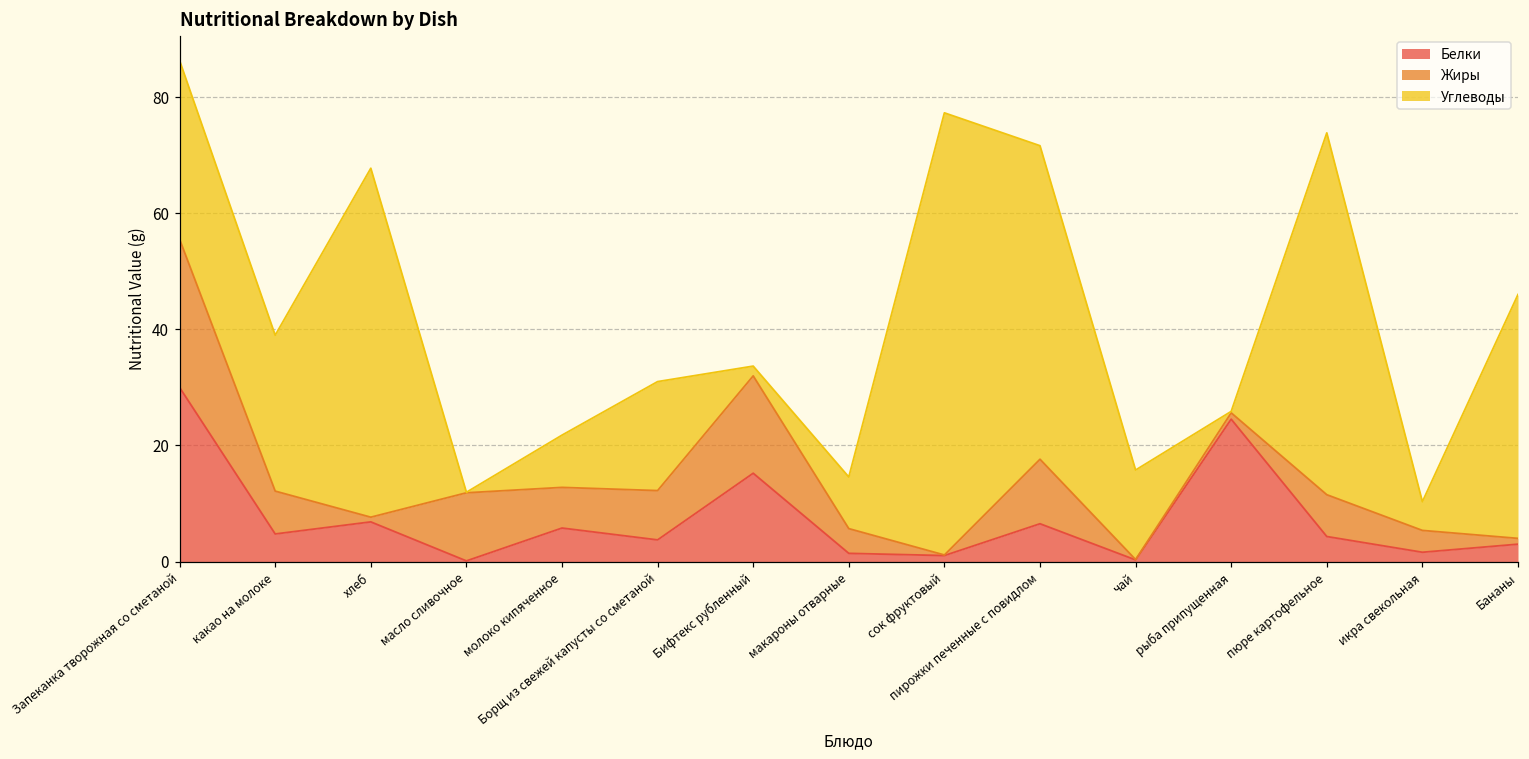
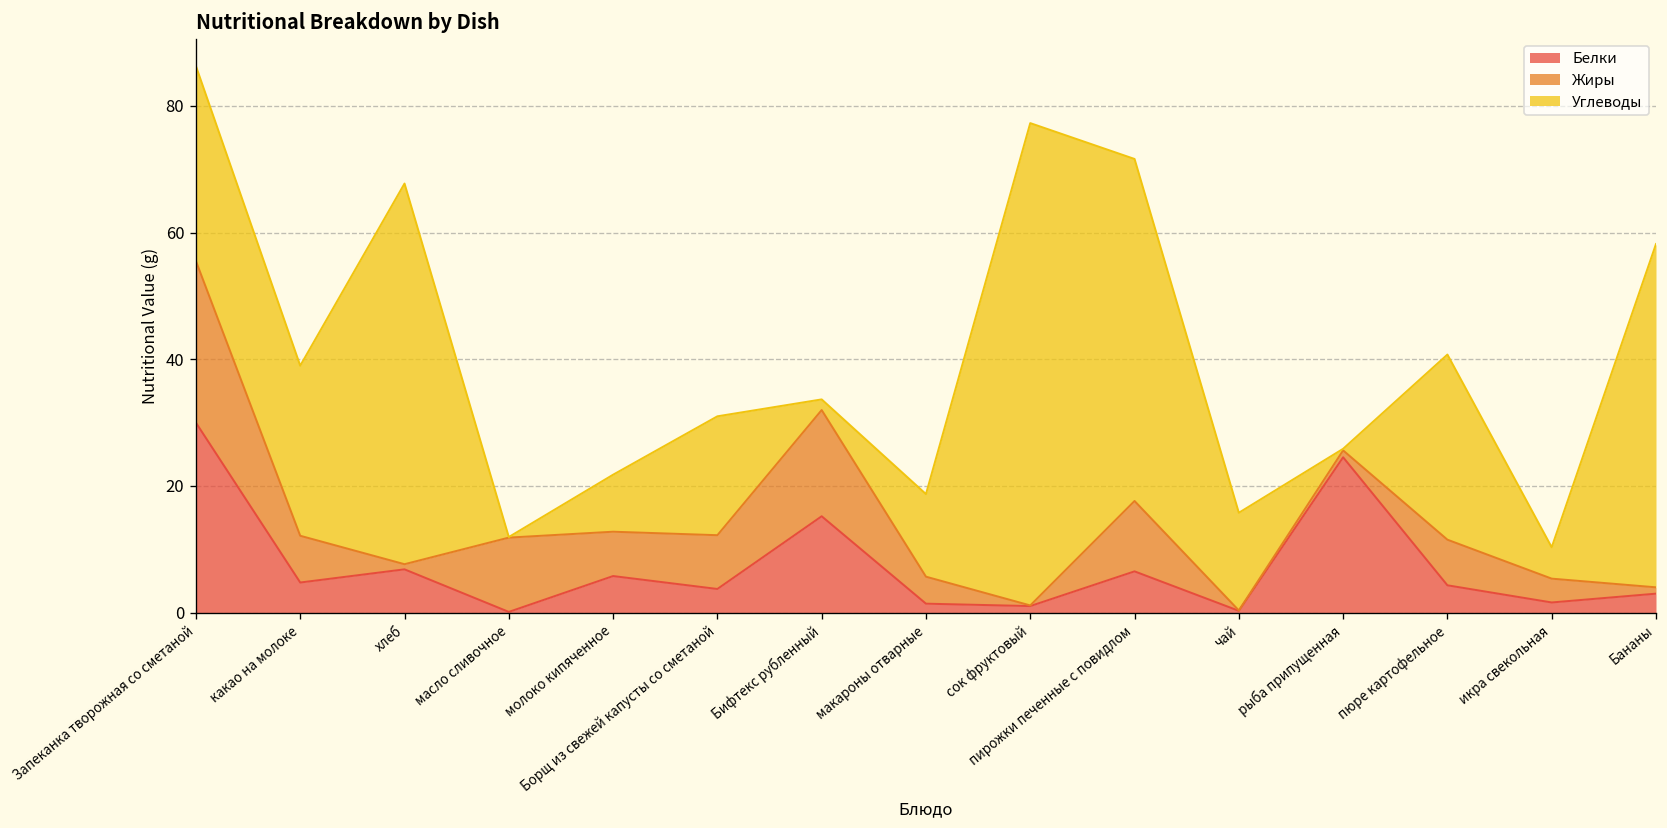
  {
    "Углеводы": {
      "Запеканка творожная со сметаной": 31,
      "какао на молоке": 27,
      "хлеб": 60,
      "молоко кипяченное": 9,
      "Борщ из свежей капусты со сметаной": 19,
      "Бифтекс рубленный": 2,
-     "макароны отварные": 9,
+     "макароны отварные": 13,
      "сок фруктовый": 76,
      "пирожки печенные с повидлом": 54,
      "чай": 15,
-     "пюре картофельное": 62,
+     "пюре картофельное": 29,
      "икра свекольная": 5,
-     "Бананы": 42
+     "Бананы": 54
    }
  }
